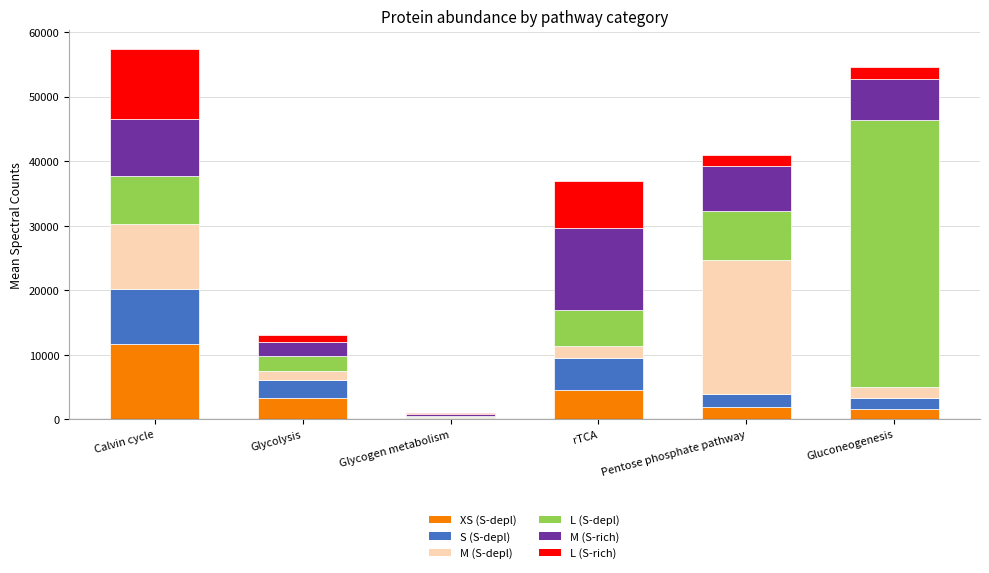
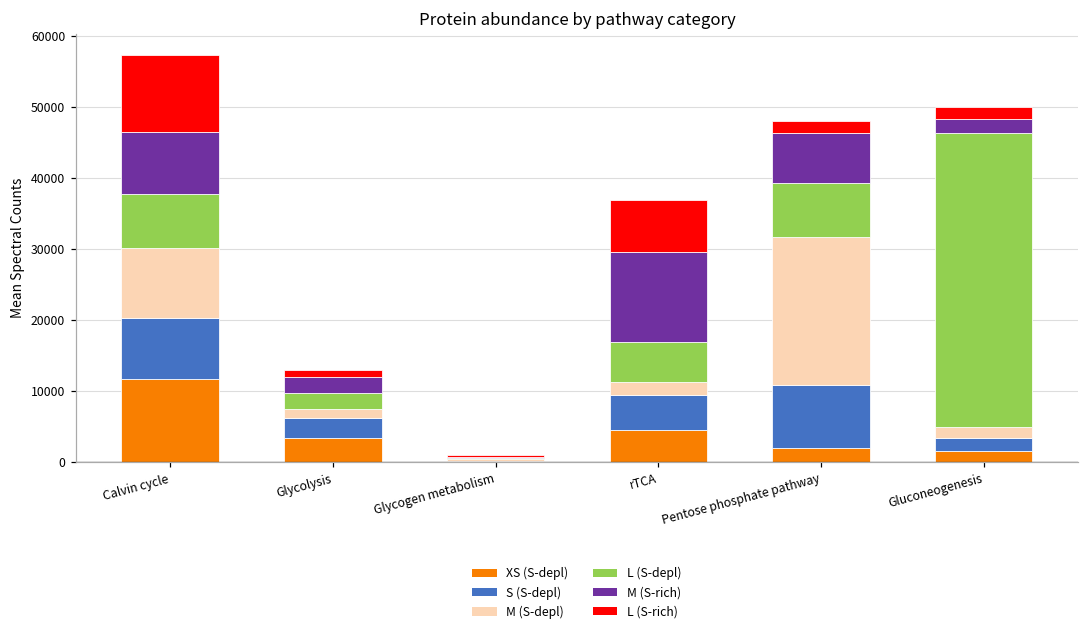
  {
    "S (S-depl)": {
      "Calvin cycle": 9000,
      "Glycolysis": 3000,
      "rTCA": 5000,
-     "Pentose phosphate pathway": 2000,
+     "Pentose phosphate pathway": 9000,
      "Gluconeogenesis": 2000
    },
    "M (S-depl)": {
      "Calvin cycle": 10000,
      "Glycolysis": 1000,
      "rTCA": 2000,
      "Pentose phosphate pathway": 21000,
      "Gluconeogenesis": 2000
    },
    "L (S-depl)": {
      "Calvin cycle": 7000,
      "Glycolysis": 2000,
      "rTCA": 6000,
      "Pentose phosphate pathway": 8000,
      "Gluconeogenesis": 41000
    },
    "M (S-rich)": {
      "Calvin cycle": 9000,
      "Glycolysis": 2000,
      "rTCA": 13000,
      "Pentose phosphate pathway": 7000,
-     "Gluconeogenesis": 6000
+     "Gluconeogenesis": 2000
    },
    "L (S-rich)": {
      "Calvin cycle": 11000,
      "Glycolysis": 1000,
      "rTCA": 7000,
      "Pentose phosphate pathway": 2000,
      "Gluconeogenesis": 2000
    }
  }
